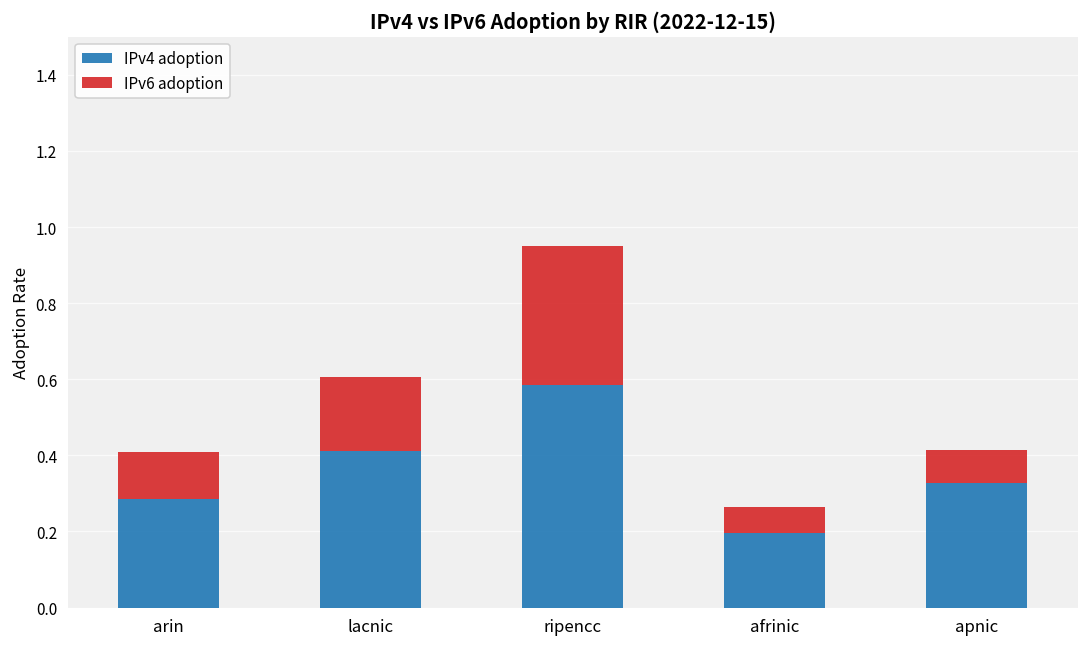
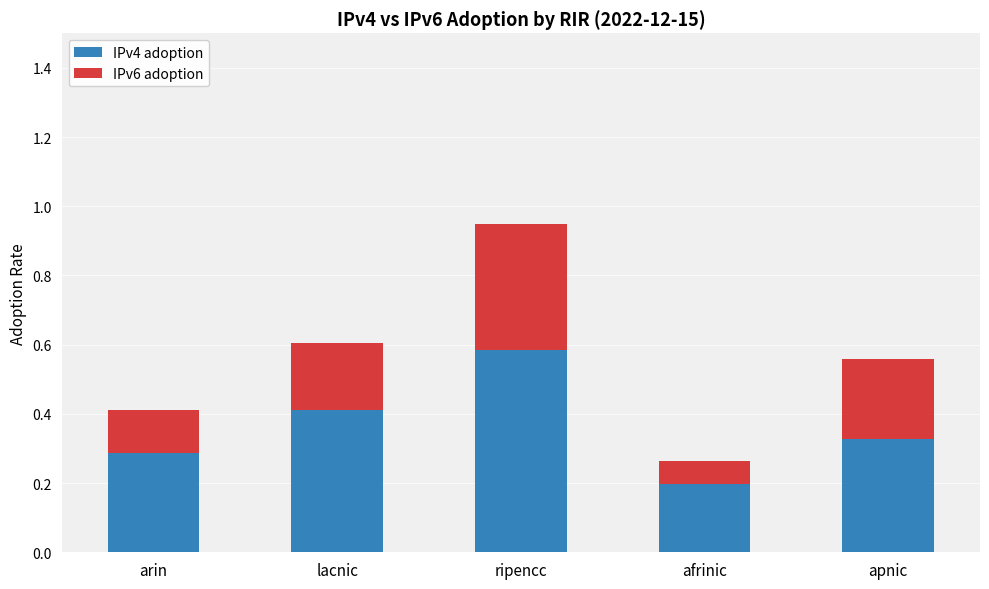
  {
    "IPv4 adoption": {
      "arin": 0.29,
      "lacnic": 0.41,
      "ripencc": 0.59,
      "afrinic": 0.20,
      "apnic": 0.33
    },
    "IPv6 adoption": {
      "arin": 0.12,
      "lacnic": 0.19,
      "ripencc": 0.36,
      "afrinic": 0.07,
-     "apnic": 0.09
+     "apnic": 0.23
    }
  }
